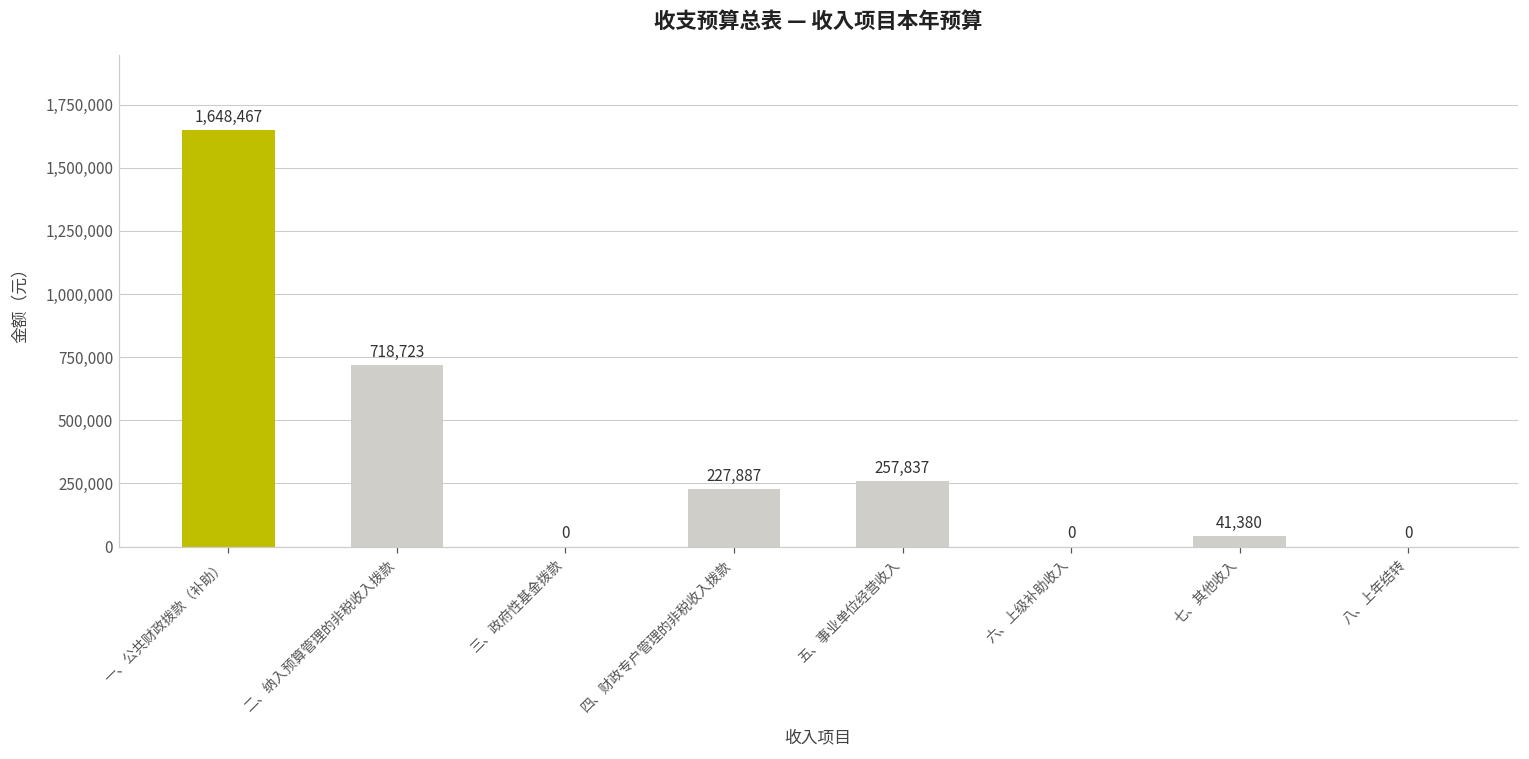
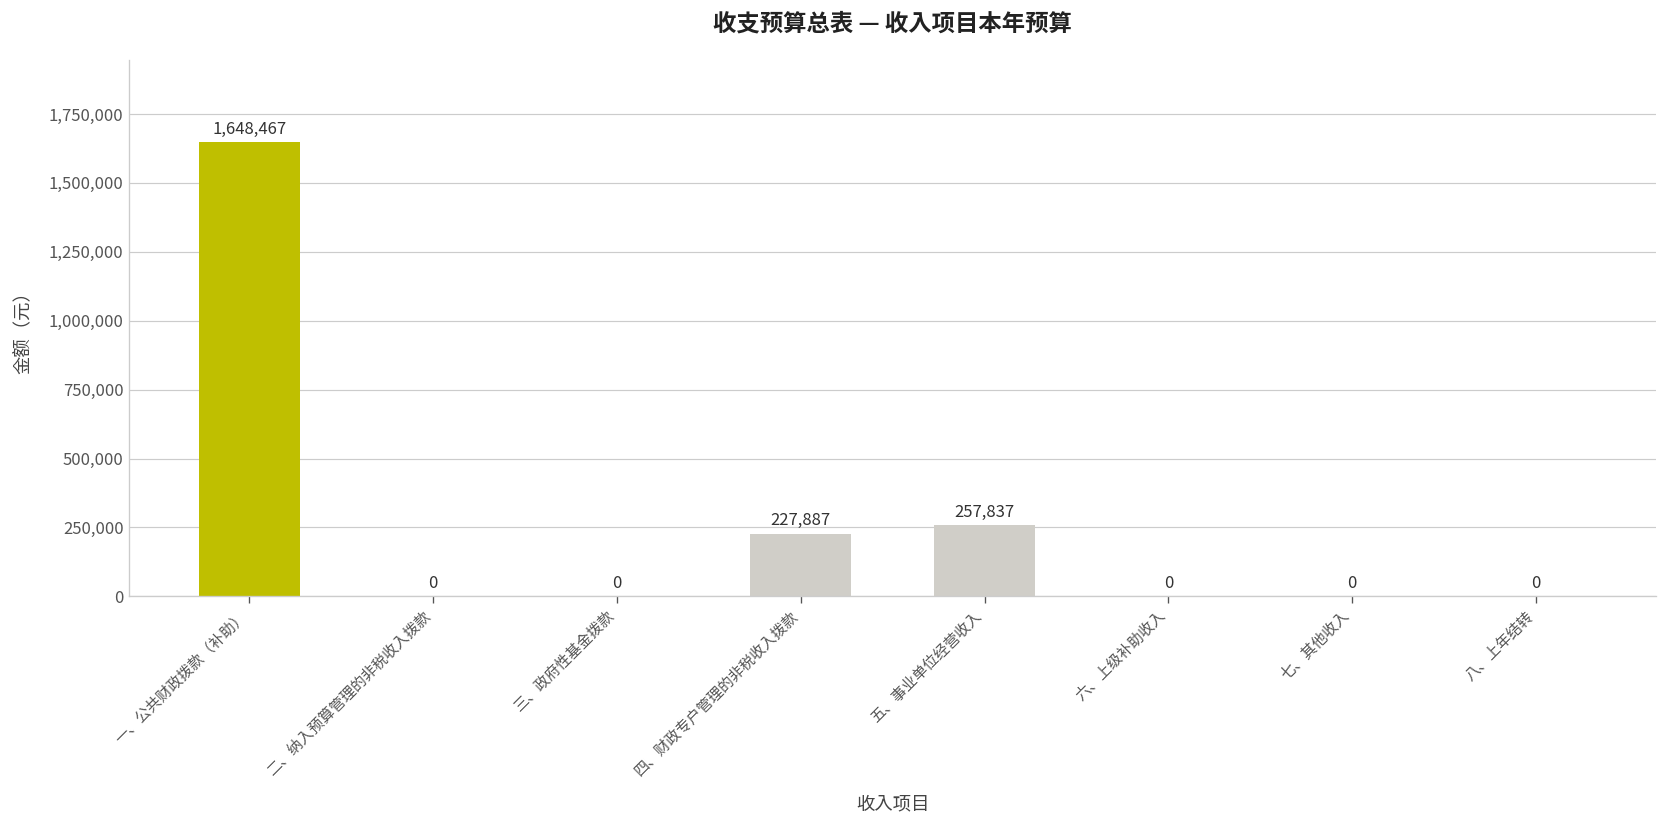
  {
    "一、公共财政拨款（补助）": "1,648,467",
-   "二、纳入预算管理的非税收入拨款": "718,723",
+   "二、纳入预算管理的非税收入拨款": "0",
    "三、政府性基金拨款": "0",
    "四、财政专户管理的非税收入拨款": "227,887",
    "五、事业单位经营收入": "257,837",
    "六、上级补助收入": "0",
-   "七、其他收入": "41,380",
+   "七、其他收入": "0",
    "八、上年结转": "0"
  }
